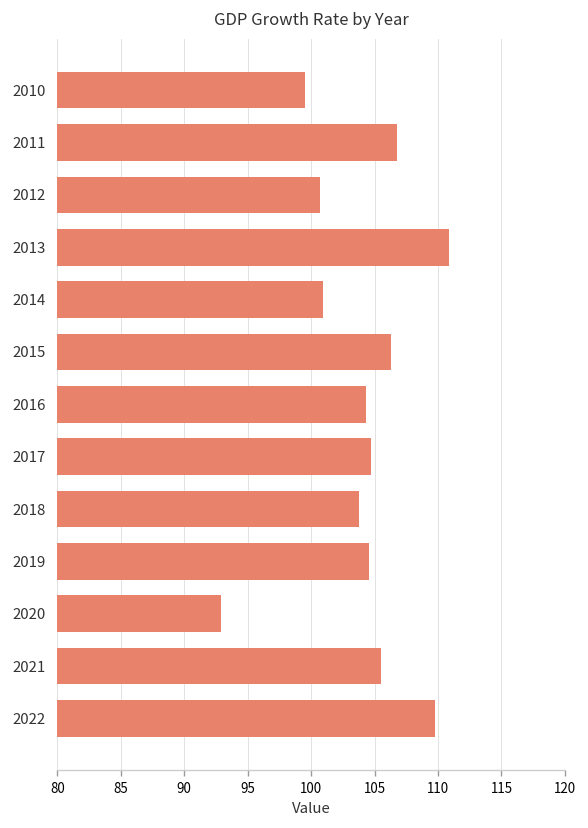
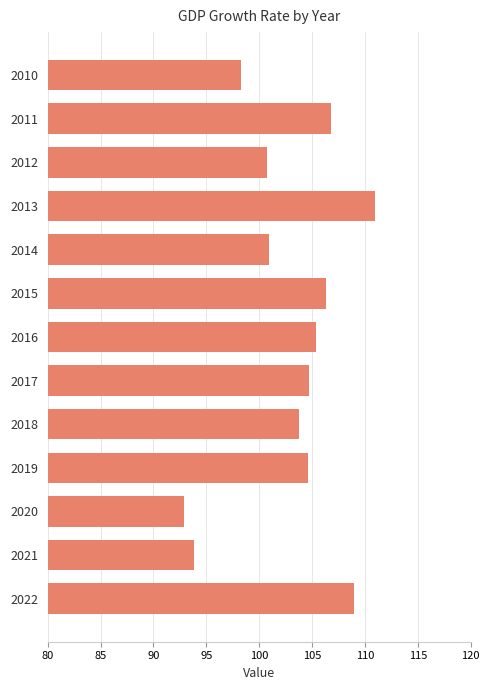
  {
-   "2010": 99.5,
+   "2010": 98.3,
    "2011": 106.8,
    "2012": 100.7,
    "2013": 110.9,
    "2014": 100.9,
    "2015": 106.3,
-   "2016": 104.3,
+   "2016": 105.4,
    "2017": 104.7,
    "2018": 103.8,
    "2019": 104.6,
    "2020": 92.9,
-   "2021": 105.5,
-   "2022": 109.8
+   "2021": 93.8,
+   "2022": 109.0
  }
